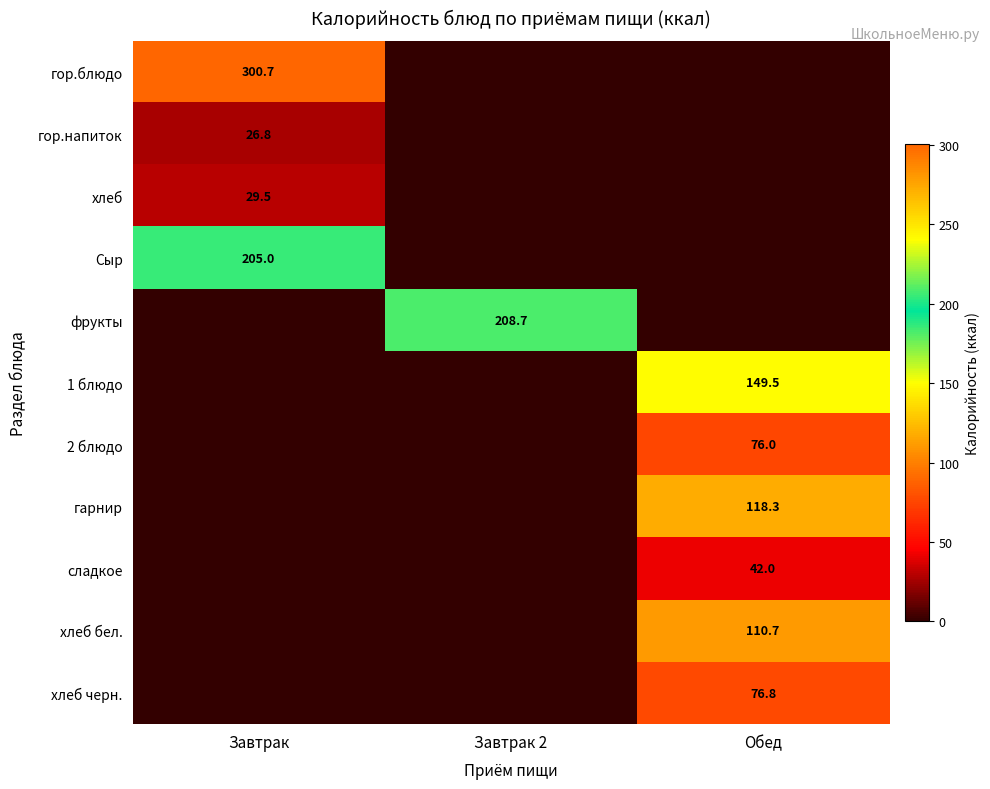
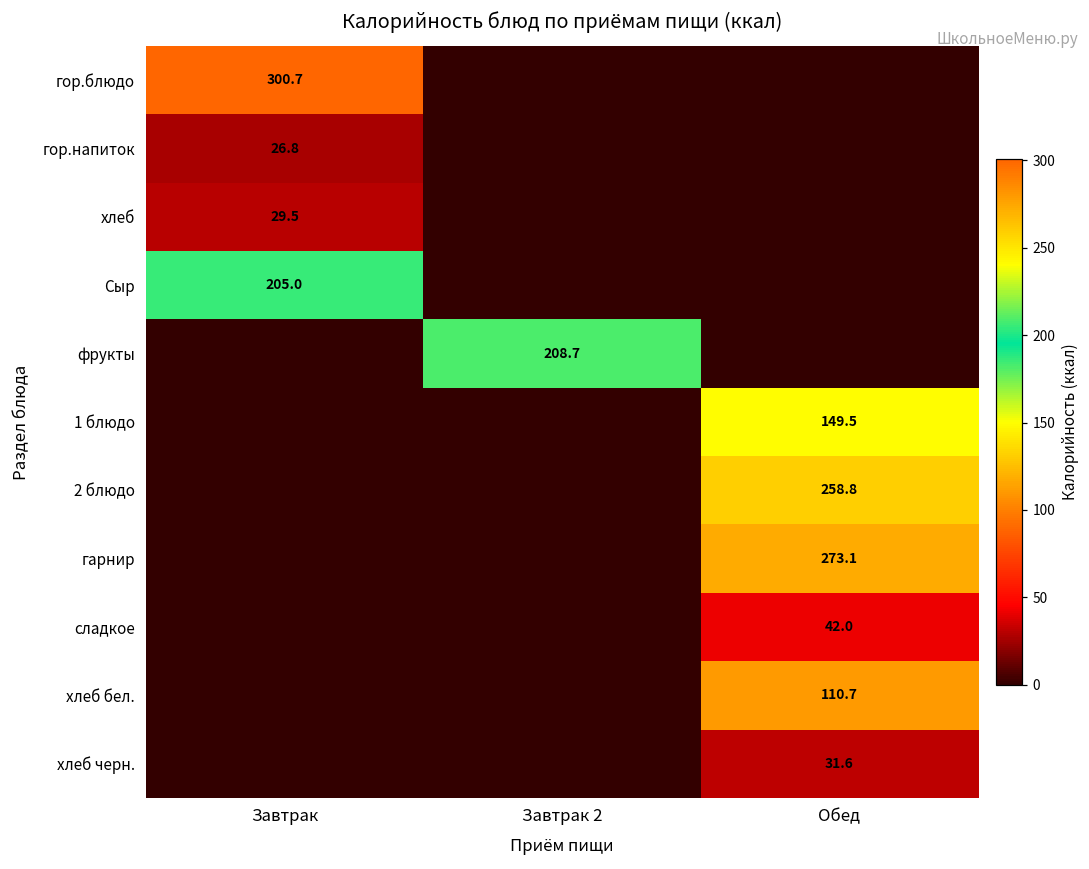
  {
    "гор.блюдо": {
      "Завтрак": 300.7
    },
    "гор.напиток": {
      "Завтрак": 26.8
    },
    "хлеб": {
      "Завтрак": 29.5
    },
    "Сыр": {
      "Завтрак": 205.0
    },
    "фрукты": {
      "Завтрак 2": 208.7
    },
    "1 блюдо": {
      "Обед": 149.5
    },
    "2 блюдо": {
-     "Обед": 76.0
+     "Обед": 258.8
    },
    "гарнир": {
-     "Обед": 118.3
+     "Обед": 273.1
    },
    "сладкое": {
      "Обед": 42.0
    },
    "хлеб бел.": {
      "Обед": 110.7
    },
    "хлеб черн.": {
-     "Обед": 76.8
+     "Обед": 31.6
    }
  }
